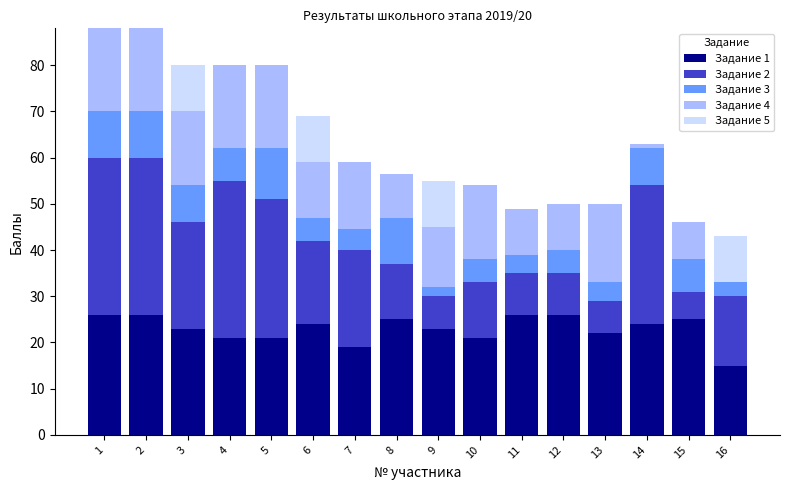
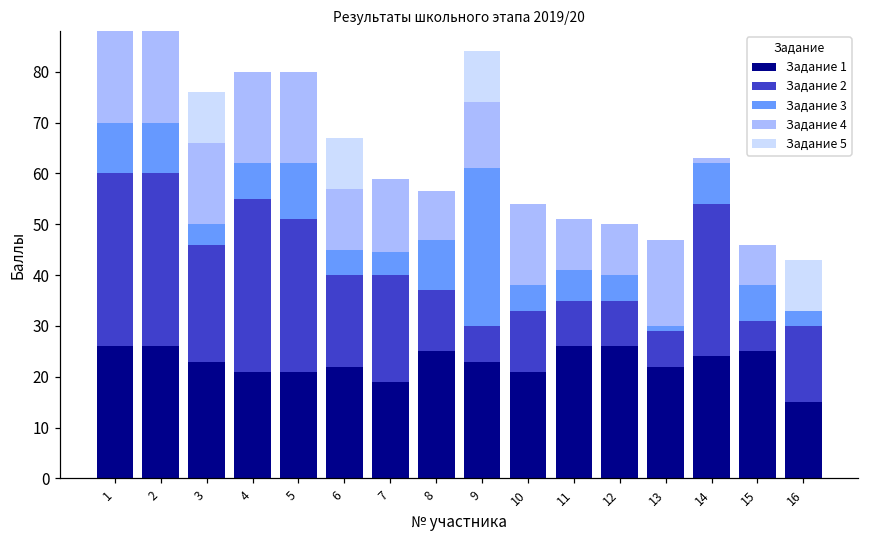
  {
    "Задание 1": {
      "1": 26,
      "2": 26,
      "3": 23,
      "4": 21,
      "5": 21,
-     "6": 24,
+     "6": 22,
      "7": 19,
      "8": 25,
      "9": 23,
      "10": 21,
      "11": 26,
      "12": 26,
      "13": 22,
      "14": 24,
      "15": 25,
      "16": 15
    },
    "Задание 2": {
      "1": 34,
      "2": 34,
      "3": 23,
      "4": 34,
      "5": 30,
      "6": 18,
      "7": 21,
      "8": 12,
      "9": 7,
      "10": 12,
      "11": 9,
      "12": 9,
      "13": 7,
      "14": 30,
      "15": 6,
      "16": 15
    },
    "Задание 3": {
      "1": 10,
      "2": 10,
-     "3": 8,
+     "3": 4,
      "4": 7,
      "5": 11,
      "6": 5,
      "7": 5,
      "8": 10,
-     "9": 2,
+     "9": 31,
      "10": 5,
-     "11": 4,
+     "11": 6,
      "12": 5,
-     "13": 4,
+     "13": 1,
      "14": 8,
      "15": 7,
      "16": 3
    }
  }
